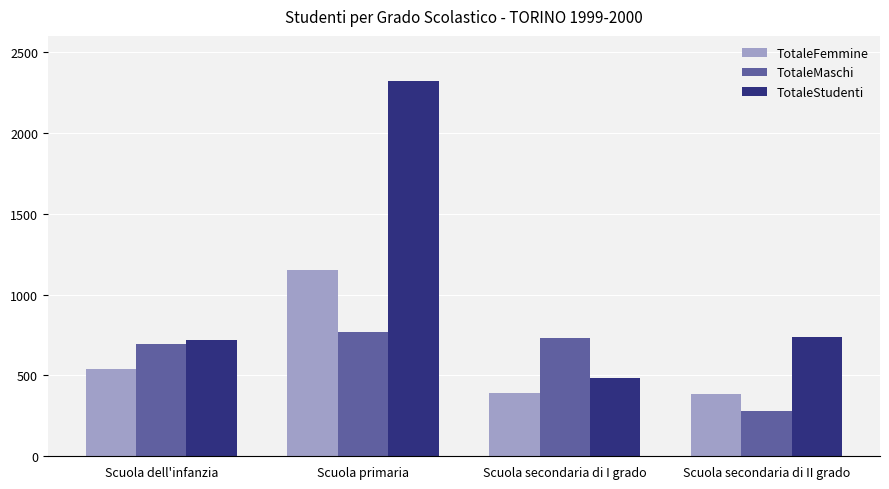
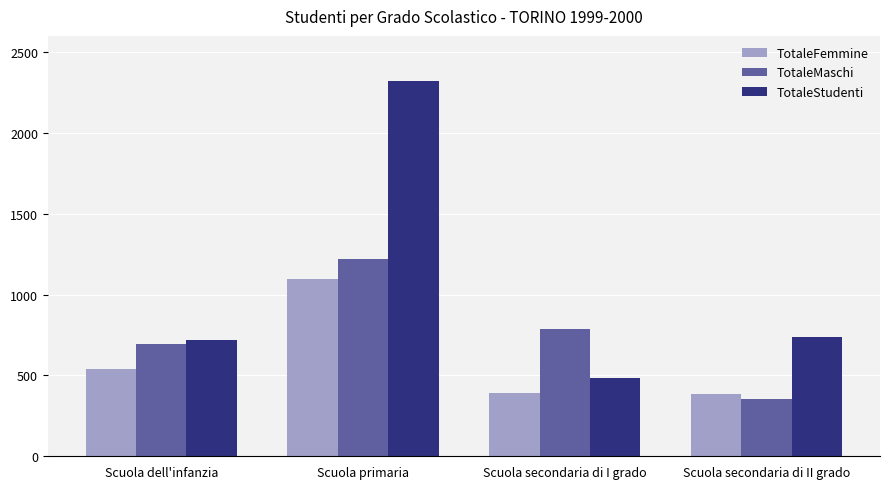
  {
    "TotaleFemmine": {
      "Scuola dell'infanzia": 540,
-     "Scuola primaria": 1150,
+     "Scuola primaria": 1100,
      "Scuola secondaria di I grado": 390,
      "Scuola secondaria di II grado": 380
    },
    "TotaleMaschi": {
      "Scuola dell'infanzia": 690,
-     "Scuola primaria": 770,
-     "Scuola secondaria di I grado": 730,
-     "Scuola secondaria di II grado": 280
+     "Scuola primaria": 1220,
+     "Scuola secondaria di I grado": 790,
+     "Scuola secondaria di II grado": 350
    },
    "TotaleStudenti": {
      "Scuola dell'infanzia": 720,
      "Scuola primaria": 2320,
      "Scuola secondaria di I grado": 480,
      "Scuola secondaria di II grado": 740
    }
  }
